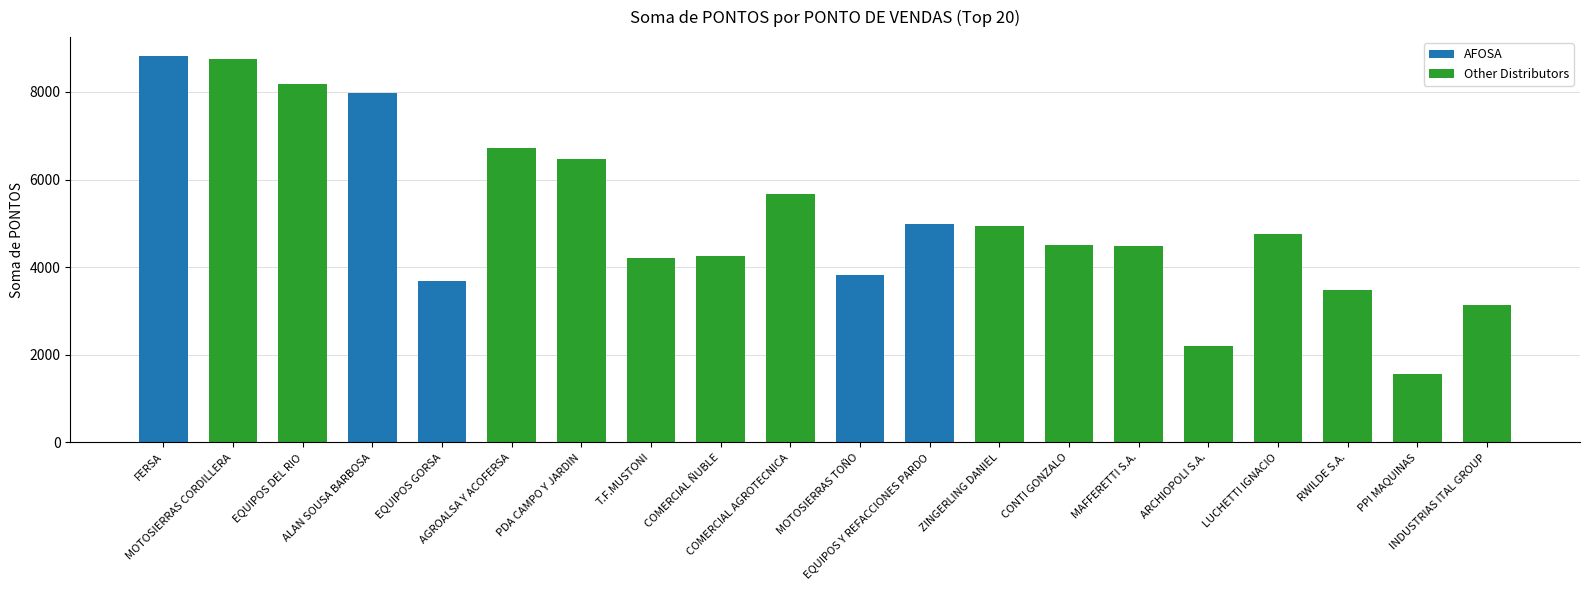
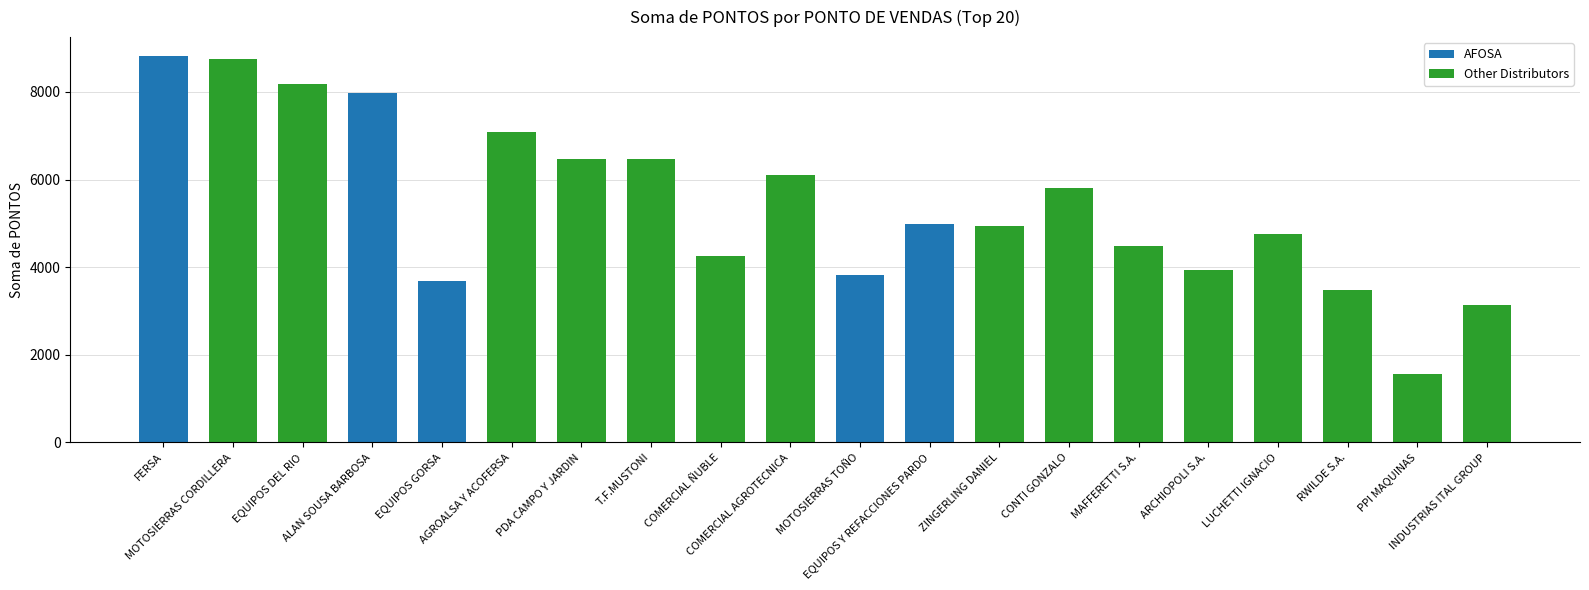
  {
    "FERSA": 8800,
    "MOTOSIERRAS CORDILLERA": 8800,
    "EQUIPOS DEL RIO": 8200,
    "ALAN SOUSA BARBOSA": 8000,
    "EQUIPOS GORSA": 3700,
-   "AGROALSA Y ACOFERSA": 6700,
+   "AGROALSA Y ACOFERSA": 7100,
    "PDA CAMPO Y JARDIN": 6500,
-   "T.F.MUSTONI": 4200,
+   "T.F.MUSTONI": 6500,
    "COMERCIAL ÑUBLE": 4300,
-   "COMERCIAL AGROTECNICA": 5700,
+   "COMERCIAL AGROTECNICA": 6100,
    "MOTOSIERRAS TOÑO": 3800,
    "EQUIPOS Y REFACCIONES PARDO": 5000,
    "ZINGERLING DANIEL": 5000,
-   "CONTI GONZALO": 4500,
+   "CONTI GONZALO": 5800,
    "MAFFERETTI S.A.": 4500,
-   "ARCHIOPOLI S.A.": 2200,
+   "ARCHIOPOLI S.A.": 3900,
    "LUCHETTI IGNACIO": 4800,
    "RWILDE S.A.": 3500,
    "PPI MAQUINAS": 1600,
    "INDUSTRIAS ITAL GROUP": 3100
  }
